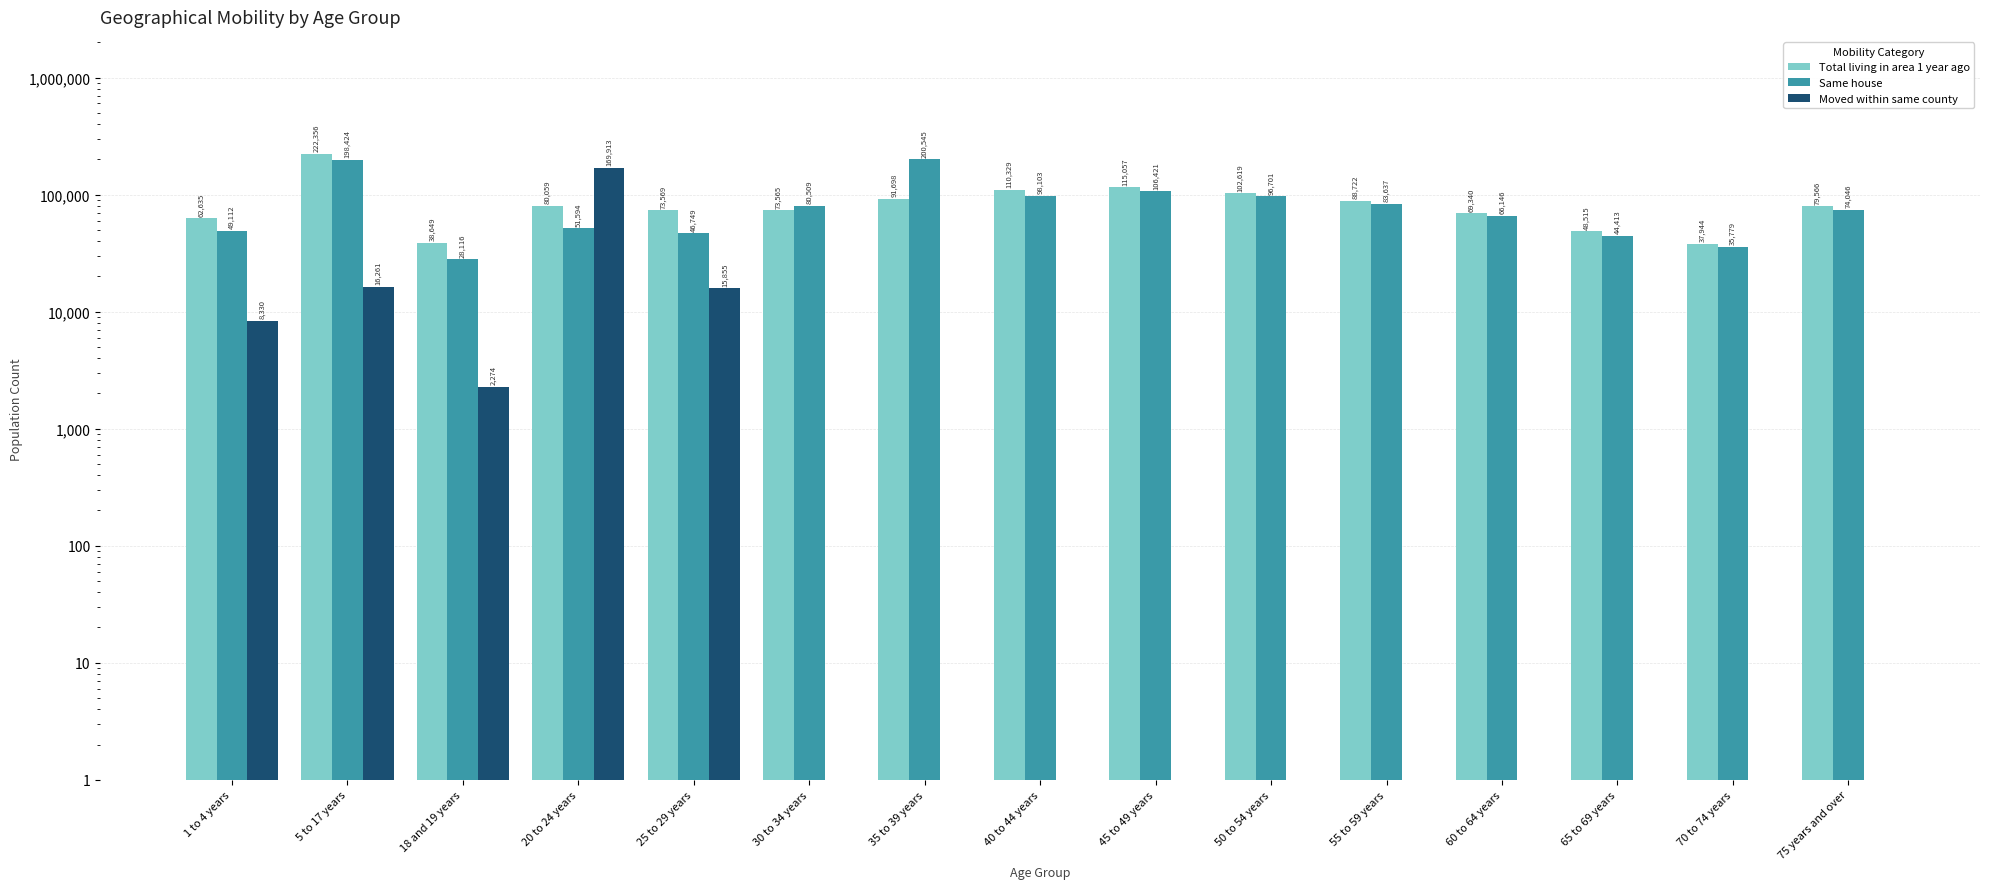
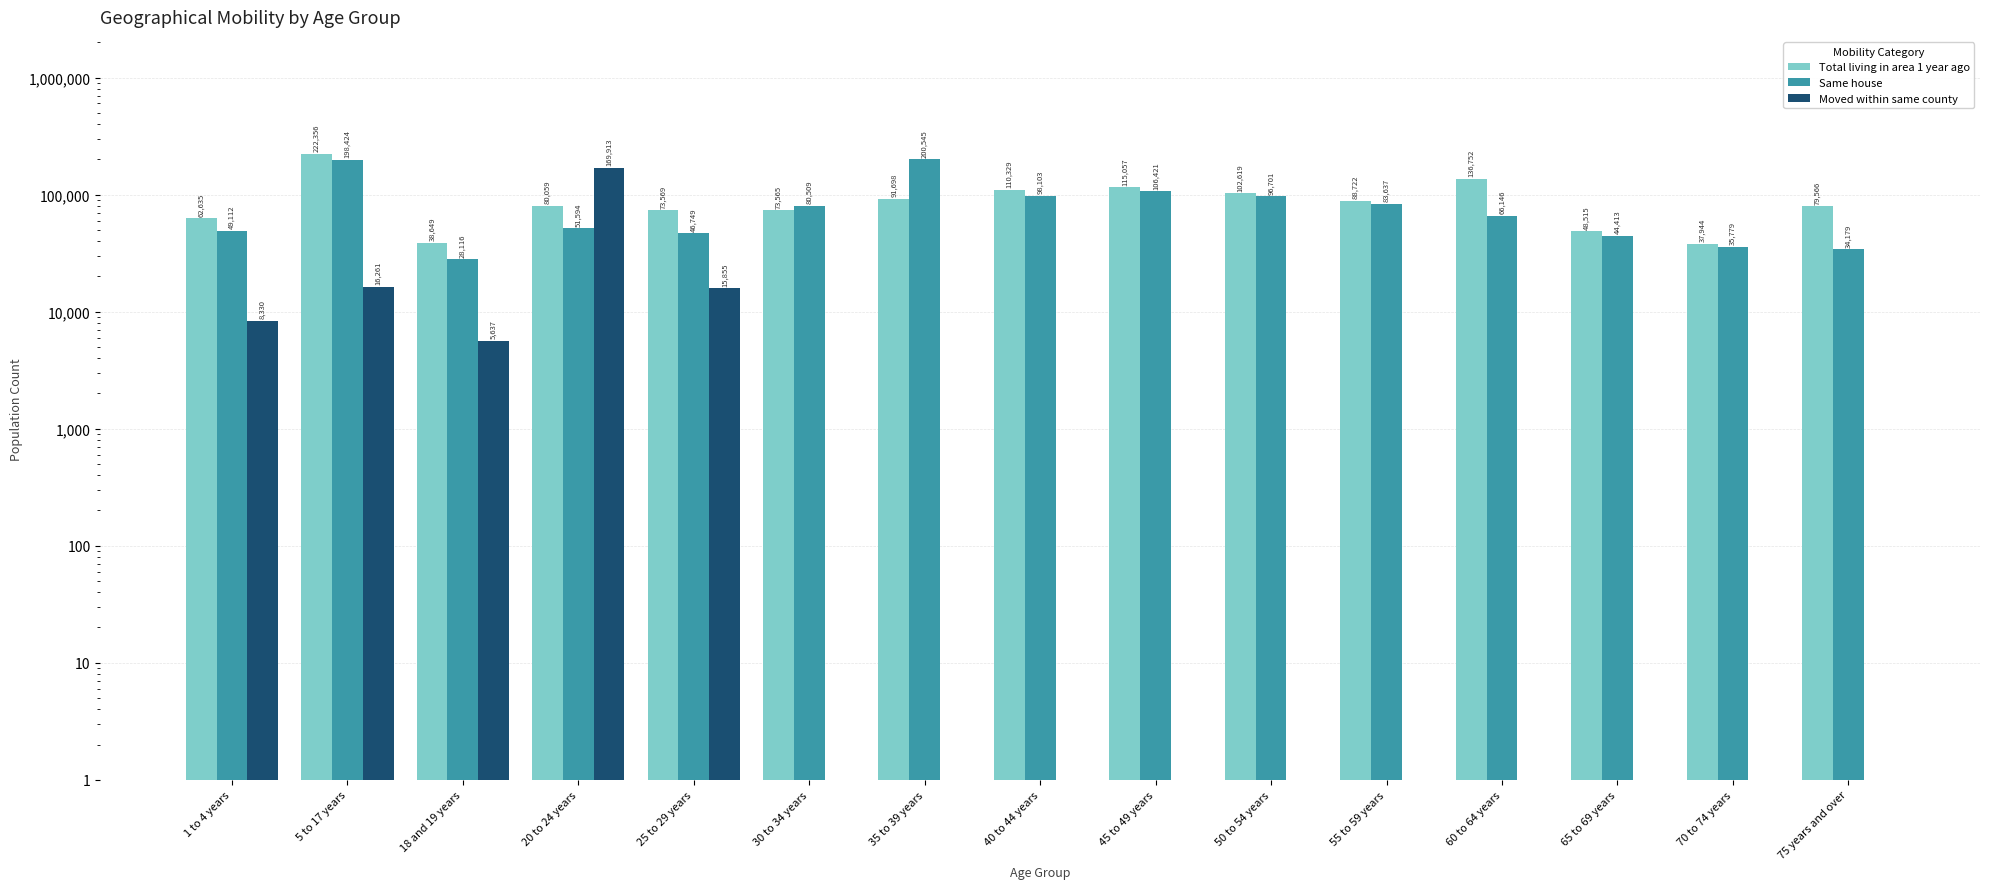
  {
    "Total living in area 1 year ago": {
      "1 to 4 years": "62,635",
      "5 to 17 years": "222,356",
      "18 and 19 years": "38,649",
      "20 to 24 years": "80,059",
      "25 to 29 years": "73,569",
      "30 to 34 years": "73,565",
      "35 to 39 years": "91,698",
      "40 to 44 years": "110,329",
      "45 to 49 years": "115,057",
      "50 to 54 years": "102,619",
      "55 to 59 years": "88,722",
-     "60 to 64 years": "69,340",
+     "60 to 64 years": "136,752",
      "65 to 69 years": "48,515",
      "70 to 74 years": "37,944",
      "75 years and over": "79,566"
    },
    "Same house": {
      "1 to 4 years": "49,112",
      "5 to 17 years": "198,424",
      "18 and 19 years": "28,116",
      "20 to 24 years": "51,594",
      "25 to 29 years": "46,749",
      "30 to 34 years": "80,509",
      "35 to 39 years": "200,545",
      "40 to 44 years": "98,103",
      "45 to 49 years": "106,421",
      "50 to 54 years": "96,701",
      "55 to 59 years": "83,637",
      "60 to 64 years": "66,146",
      "65 to 69 years": "44,413",
      "70 to 74 years": "35,779",
-     "75 years and over": "74,046"
+     "75 years and over": "34,179"
    },
    "Moved within same county": {
      "1 to 4 years": "8,330",
      "5 to 17 years": "16,261",
-     "18 and 19 years": "2,274",
+     "18 and 19 years": "5,637",
      "20 to 24 years": "169,913",
      "25 to 29 years": "15,855"
    }
  }
